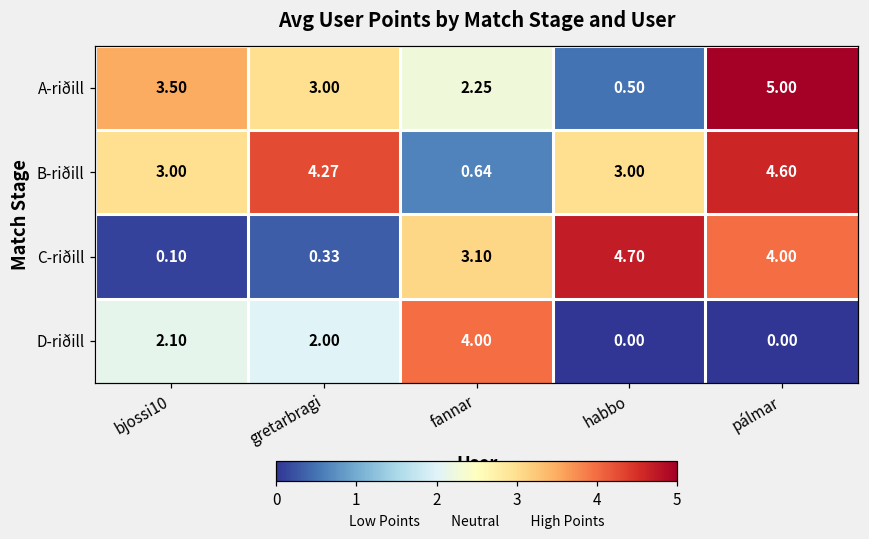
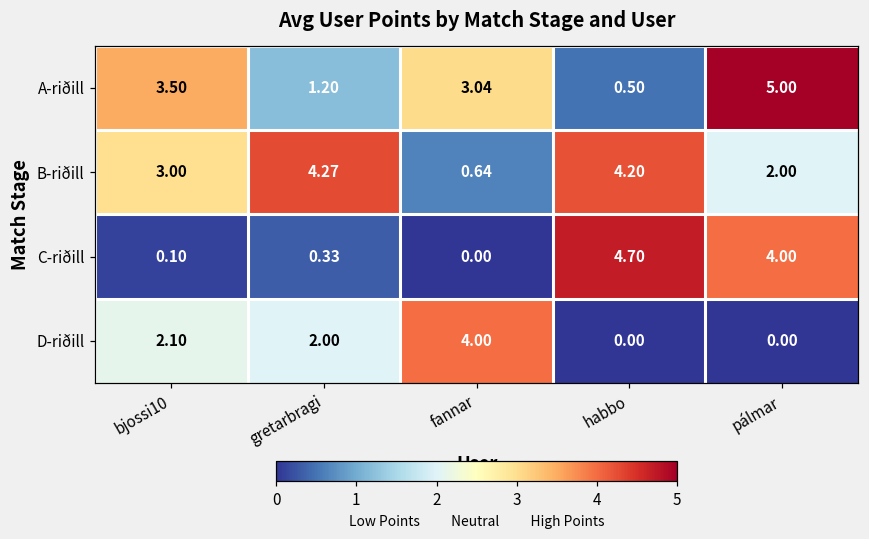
  {
    "A-riðill": {
      "bjossi10": 3.50,
-     "gretarbragi": 3.00,
-     "fannar": 2.25,
+     "gretarbragi": 1.20,
+     "fannar": 3.04,
      "habbo": 0.50,
      "pálmar": 5.00
    },
    "B-riðill": {
      "bjossi10": 3.00,
      "gretarbragi": 4.27,
      "fannar": 0.64,
-     "habbo": 3.00,
-     "pálmar": 4.60
+     "habbo": 4.20,
+     "pálmar": 2.00
    },
    "C-riðill": {
      "bjossi10": 0.10,
      "gretarbragi": 0.33,
-     "fannar": 3.10,
+     "fannar": 0.00,
      "habbo": 4.70,
      "pálmar": 4.00
    },
    "D-riðill": {
      "bjossi10": 2.10,
      "gretarbragi": 2.00,
      "fannar": 4.00,
      "habbo": 0.00,
      "pálmar": 0.00
    }
  }
